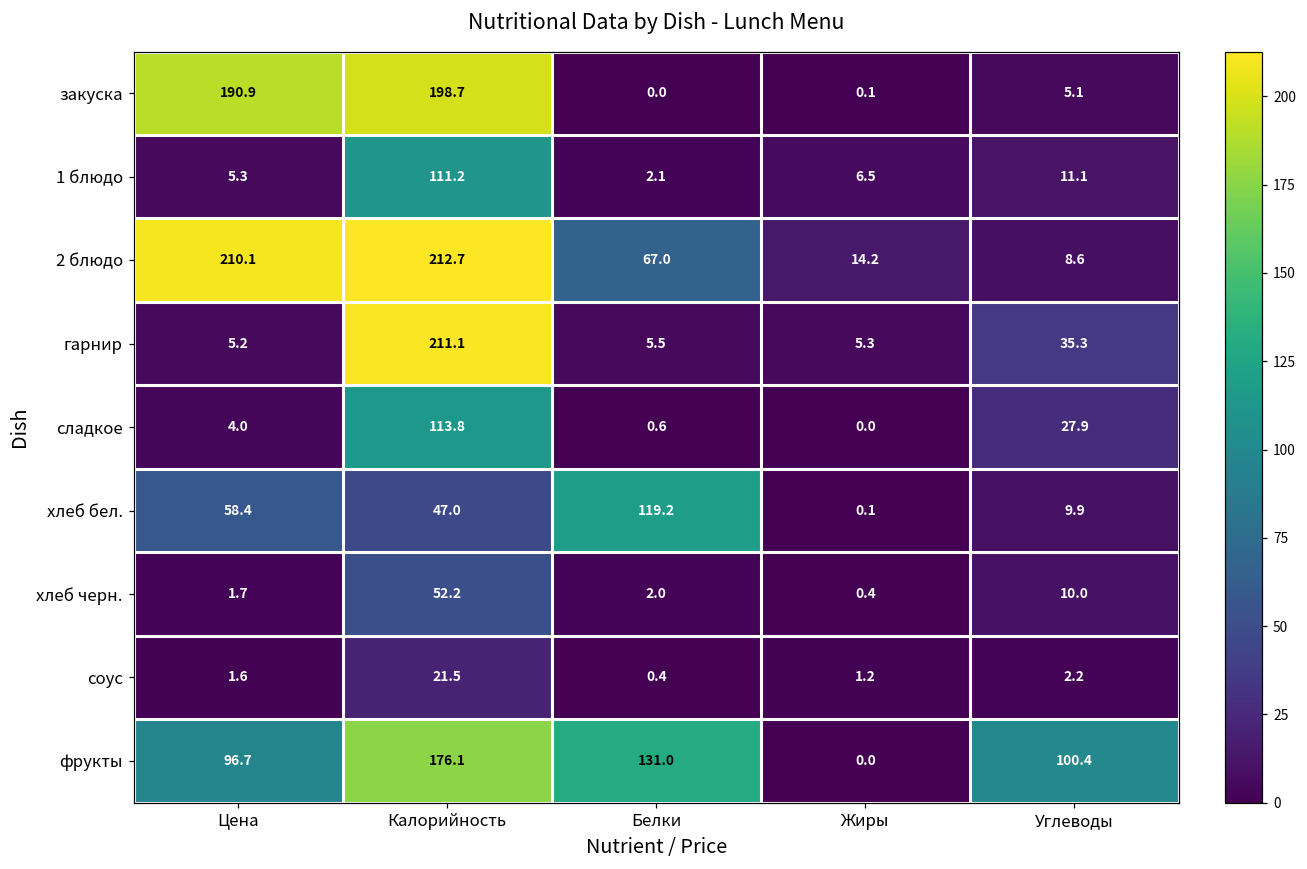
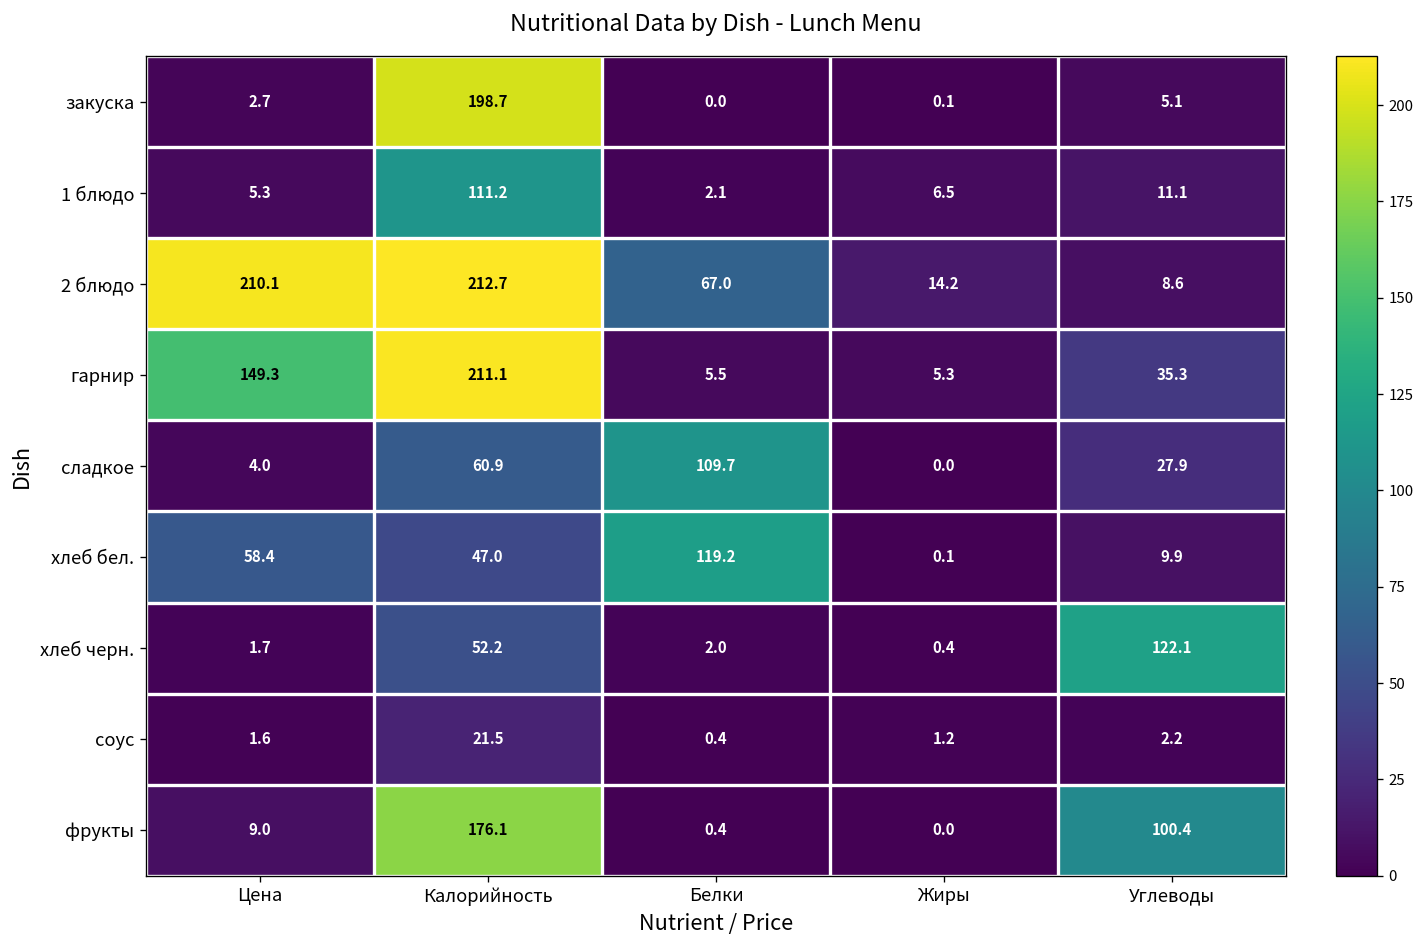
  {
    "закуска": {
-     "Цена": 190.9,
+     "Цена": 2.7,
      "Калорийность": 198.7,
      "Белки": 0.0,
      "Жиры": 0.1,
      "Углеводы": 5.1
    },
    "1 блюдо": {
      "Цена": 5.3,
      "Калорийность": 111.2,
      "Белки": 2.1,
      "Жиры": 6.5,
      "Углеводы": 11.1
    },
    "2 блюдо": {
      "Цена": 210.1,
      "Калорийность": 212.7,
      "Белки": 67.0,
      "Жиры": 14.2,
      "Углеводы": 8.6
    },
    "гарнир": {
-     "Цена": 5.2,
+     "Цена": 149.3,
      "Калорийность": 211.1,
      "Белки": 5.5,
      "Жиры": 5.3,
      "Углеводы": 35.3
    },
    "сладкое": {
      "Цена": 4.0,
-     "Калорийность": 113.8,
-     "Белки": 0.6,
+     "Калорийность": 60.9,
+     "Белки": 109.7,
      "Жиры": 0.0,
      "Углеводы": 27.9
    },
    "хлеб бел.": {
      "Цена": 58.4,
      "Калорийность": 47.0,
      "Белки": 119.2,
      "Жиры": 0.1,
      "Углеводы": 9.9
    },
    "хлеб черн.": {
      "Цена": 1.7,
      "Калорийность": 52.2,
      "Белки": 2.0,
      "Жиры": 0.4,
-     "Углеводы": 10.0
+     "Углеводы": 122.1
    },
    "соус": {
      "Цена": 1.6,
      "Калорийность": 21.5,
      "Белки": 0.4,
      "Жиры": 1.2,
      "Углеводы": 2.2
    },
    "фрукты": {
-     "Цена": 96.7,
+     "Цена": 9.0,
      "Калорийность": 176.1,
-     "Белки": 131.0,
+     "Белки": 0.4,
      "Жиры": 0.0,
      "Углеводы": 100.4
    }
  }
